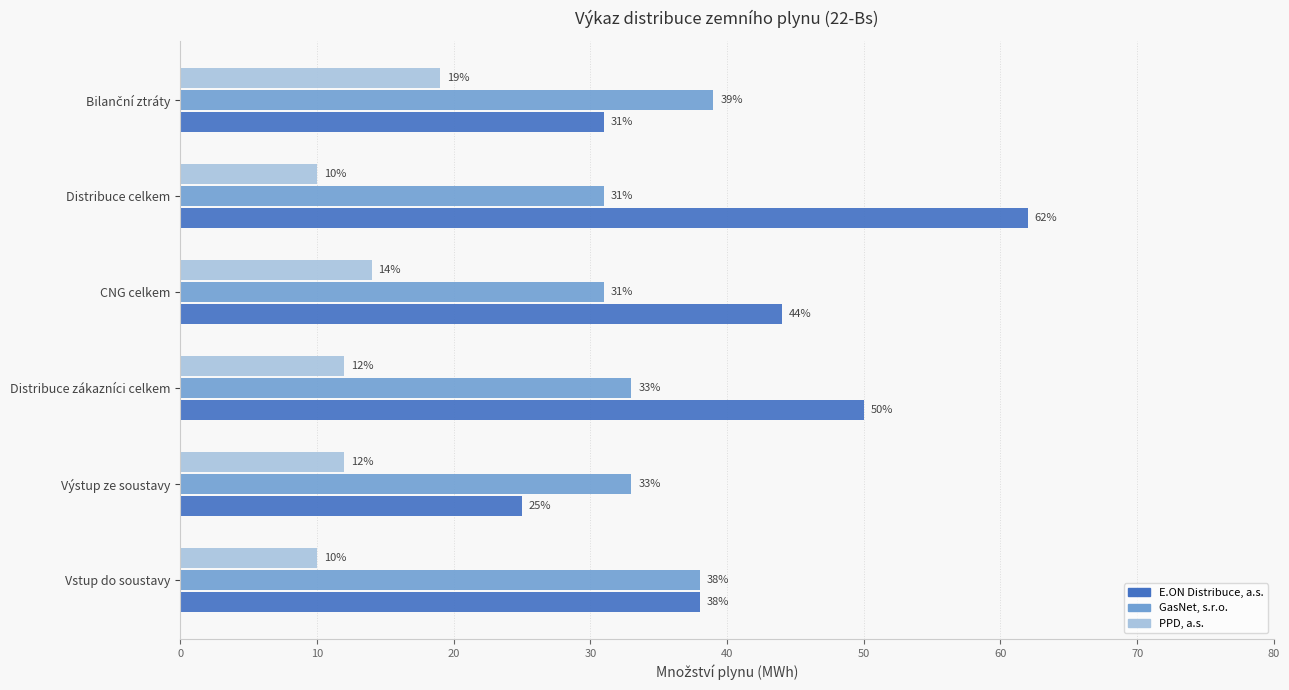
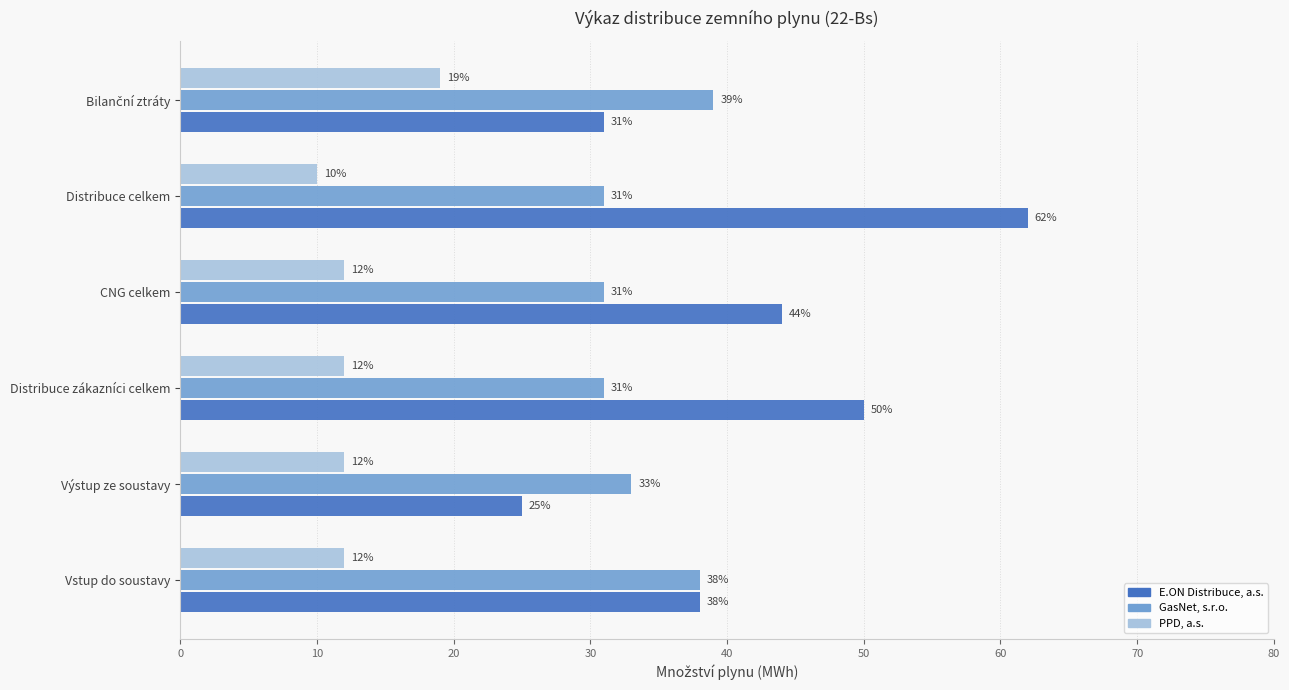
  {
    "E.ON Distribuce, a.s.": {
      "Bilanční ztráty": "31%",
      "Distribuce celkem": "62%",
      "CNG celkem": "44%",
      "Distribuce zákazníci celkem": "50%",
      "Výstup ze soustavy": "25%",
      "Vstup do soustavy": "38%"
    },
    "GasNet, s.r.o.": {
      "Bilanční ztráty": "39%",
      "Distribuce celkem": "31%",
      "CNG celkem": "31%",
-     "Distribuce zákazníci celkem": "33%",
+     "Distribuce zákazníci celkem": "31%",
      "Výstup ze soustavy": "33%",
      "Vstup do soustavy": "38%"
    },
    "PPD, a.s.": {
      "Bilanční ztráty": "19%",
      "Distribuce celkem": "10%",
-     "CNG celkem": "14%",
+     "CNG celkem": "12%",
      "Distribuce zákazníci celkem": "12%",
      "Výstup ze soustavy": "12%",
-     "Vstup do soustavy": "10%"
+     "Vstup do soustavy": "12%"
    }
  }
